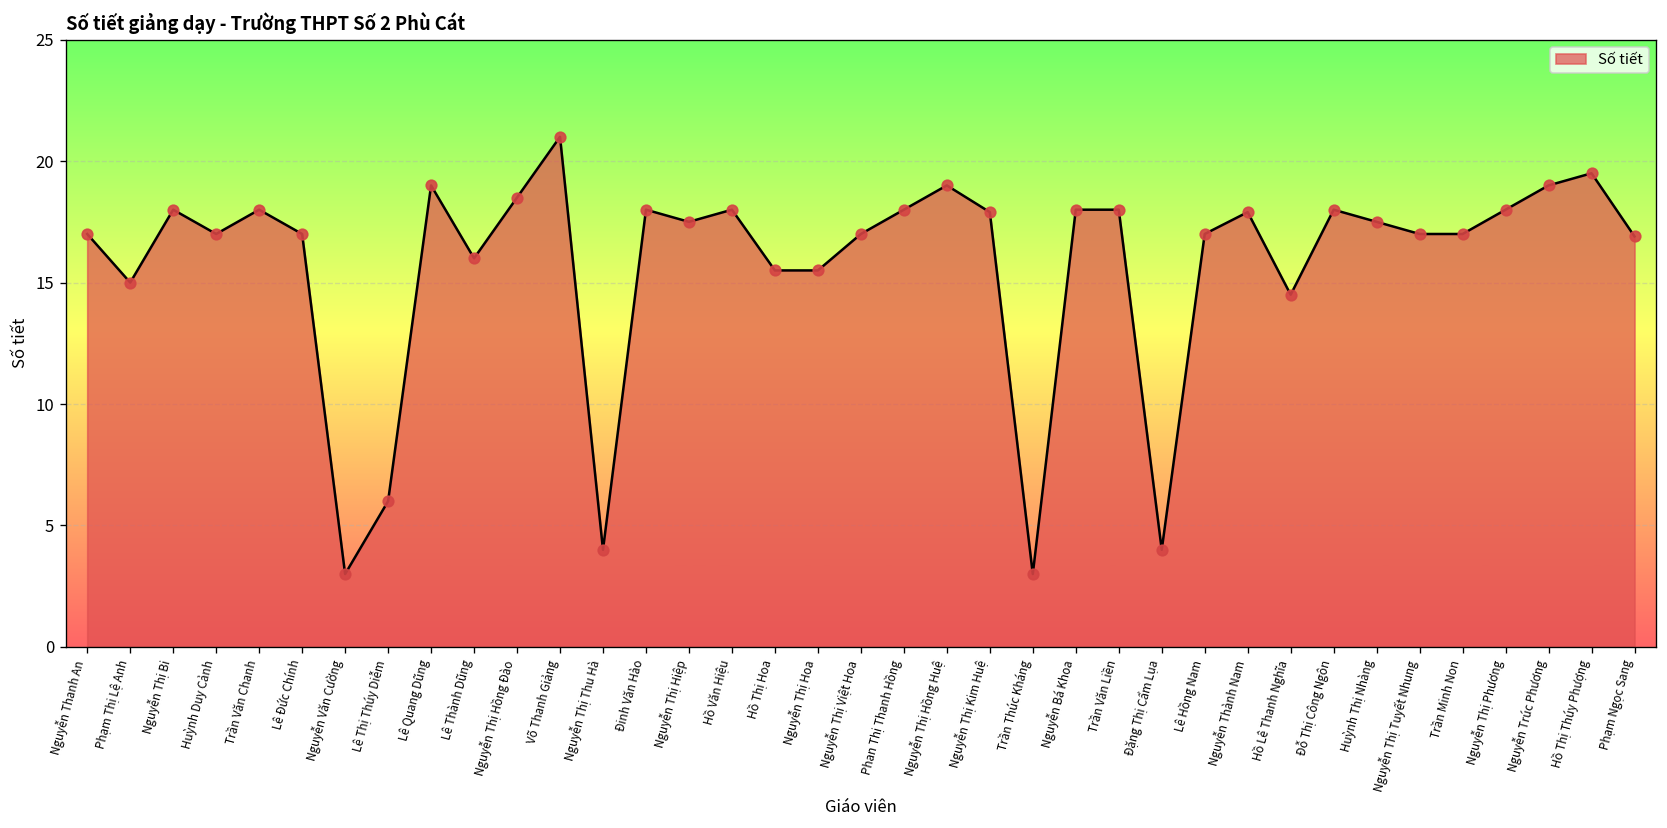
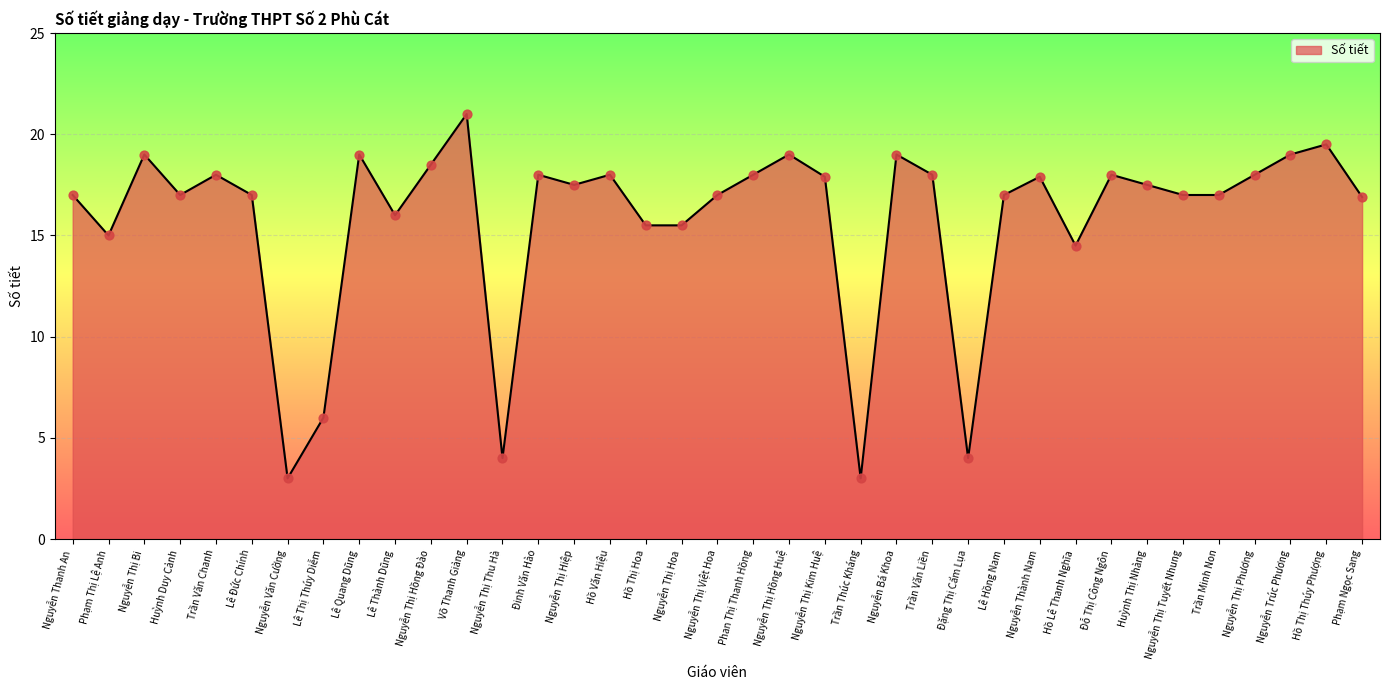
  {
    "Nguyễn Thanh An": 17,
    "Phạm Thị Lệ Anh": 15,
-   "Nguyễn Thị Bi": 18,
+   "Nguyễn Thị Bi": 19,
    "Huỳnh Duy Cảnh": 17,
    "Trần Văn Chanh": 18,
    "Lê Đức Chính": 17,
    "Nguyễn Văn Cường": 3,
    "Lê Thị Thúy Diễm": 6,
    "Lê Quang Dũng": 19,
    "Lê Thành Dũng": 16,
    "Nguyễn Thị Hồng Đào": 18.5,
    "Võ Thanh Giảng": 21,
    "Nguyễn Thị Thu Hà": 4,
    "Đinh Văn Hào": 18,
    "Nguyễn Thị Hiệp": 17.5,
    "Hồ Văn Hiệu": 18,
    "Hồ Thị Hoa": 15.5,
    "Nguyễn Thị Hoa": 15.5,
    "Nguyễn Thị Việt Hoa": 17,
    "Phan Thị Thanh Hồng": 18,
    "Nguyễn Thị Hồng Huệ": 19,
    "Nguyễn Thị Kim Huệ": 18,
    "Trần Thúc Kháng": 3,
-   "Nguyễn Bá Khoa": 18,
+   "Nguyễn Bá Khoa": 19,
    "Trần Văn Liền": 18,
    "Đặng Thị Cẩm Lụa": 4,
    "Lê Hồng Nam": 17,
    "Nguyễn Thành Nam": 18,
    "Hồ Lê Thanh Nghĩa": 14.5,
    "Đỗ Thị Công Ngôn": 18,
    "Huỳnh Thị Nhàng": 17.5,
    "Nguyễn Thị Tuyết Nhung": 17,
    "Trần Minh Non": 17,
    "Nguyễn Thị Phương": 18,
    "Nguyễn Trúc Phương": 19,
    "Hồ Thị Thúy Phượng": 19.5,
    "Phạm Ngọc Sang": 17
  }
